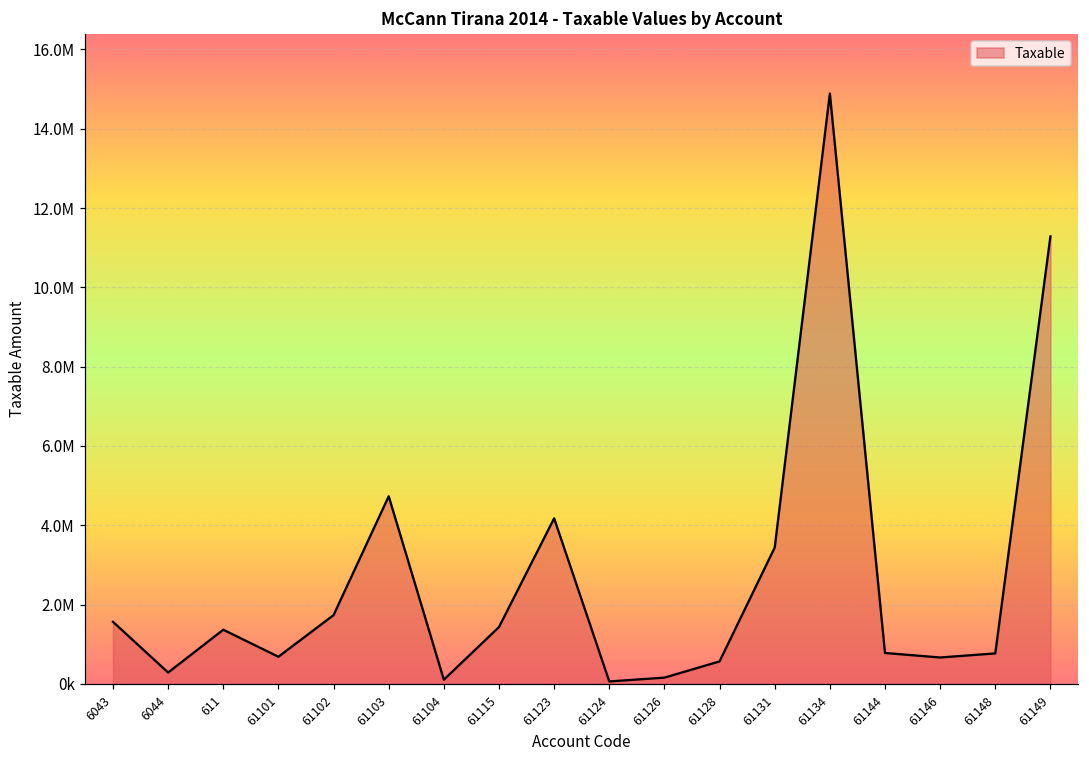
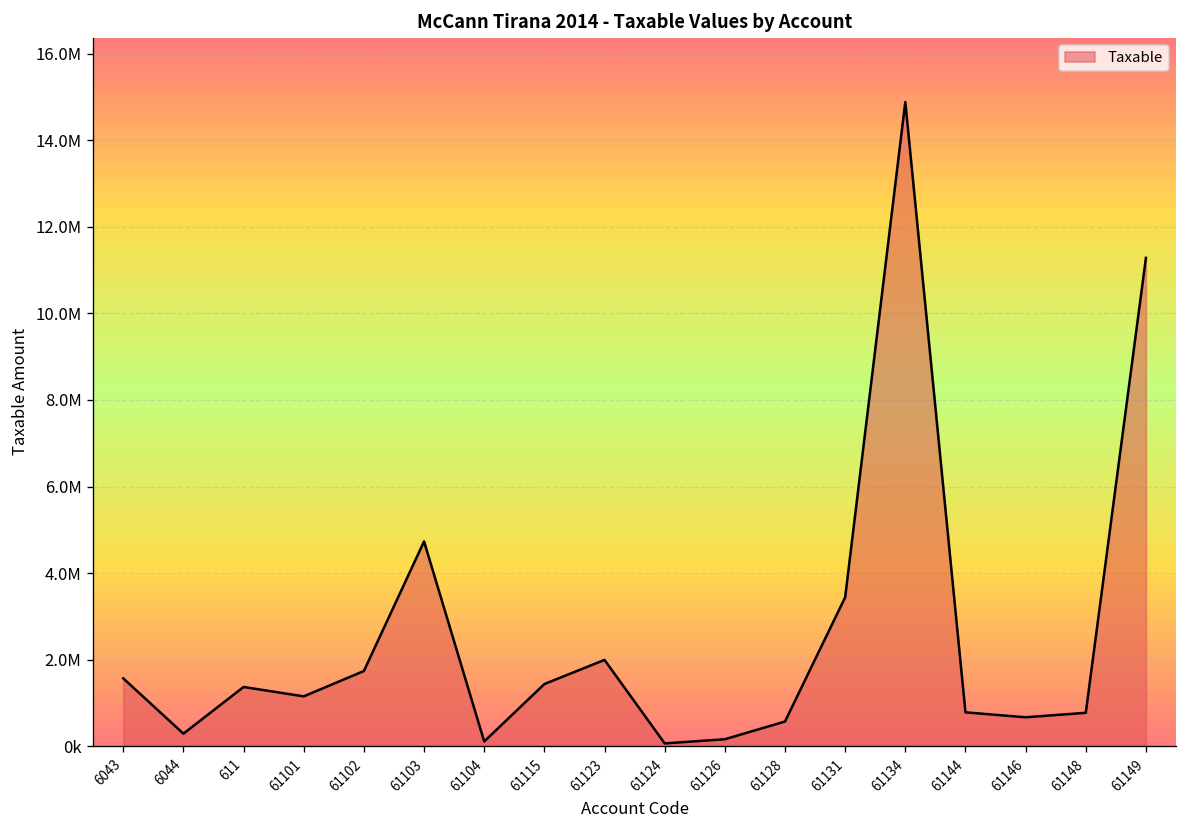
  {
    "6043": 1600000,
    "6044": 300000,
    "611": 1400000,
-   "61101": 700000,
+   "61101": 1100000,
    "61102": 1700000,
    "61103": 4700000,
    "61104": 100000,
    "61115": 1400000,
-   "61123": 4200000,
+   "61123": 2000000,
    "61124": 100000,
    "61126": 200000,
    "61128": 600000,
    "61131": 3400000,
    "61134": 14900000,
    "61144": 800000,
    "61146": 700000,
    "61148": 800000,
    "61149": 11300000
  }
